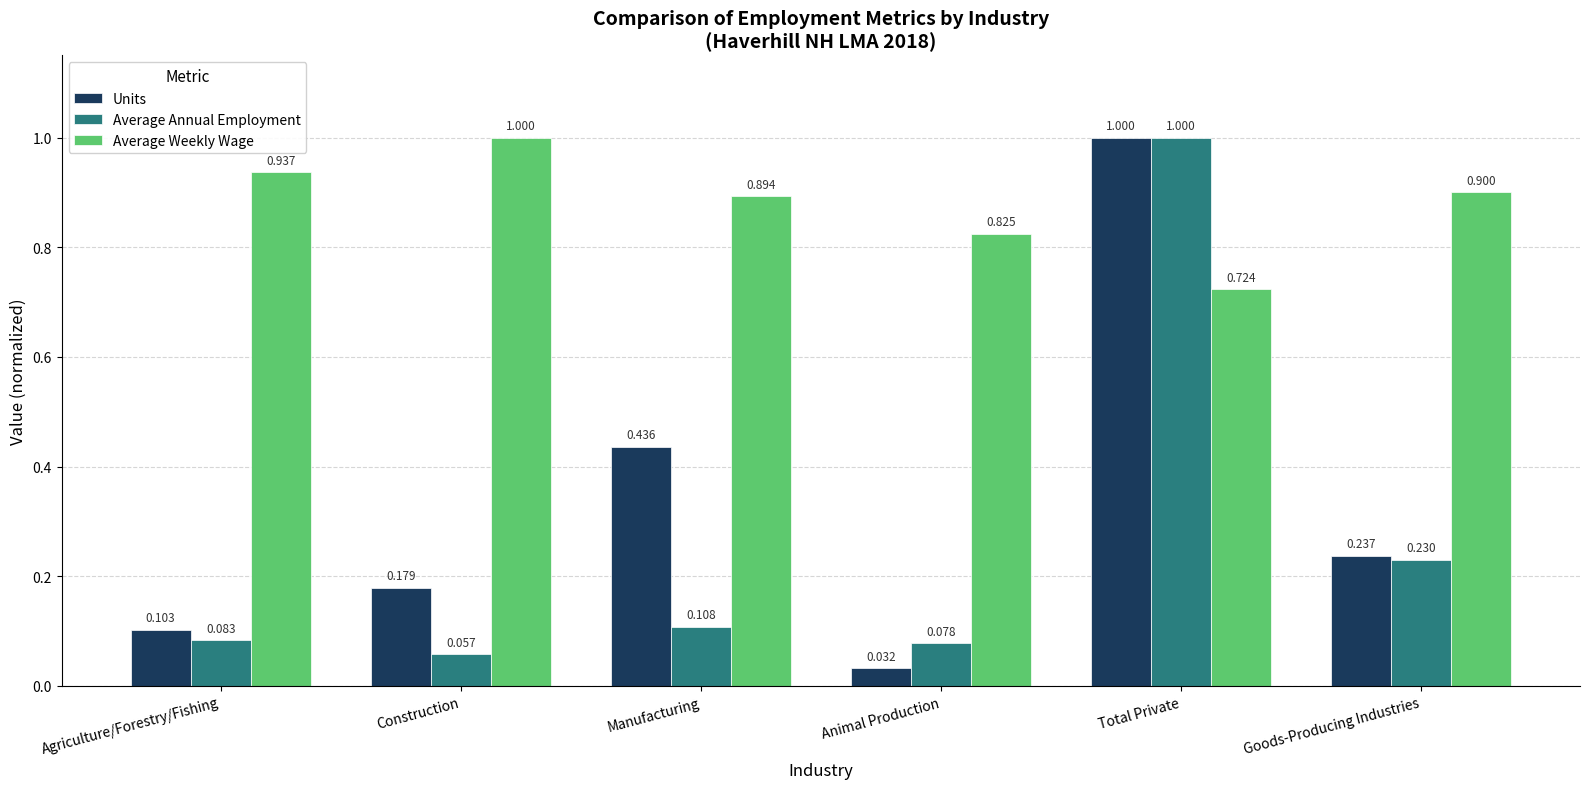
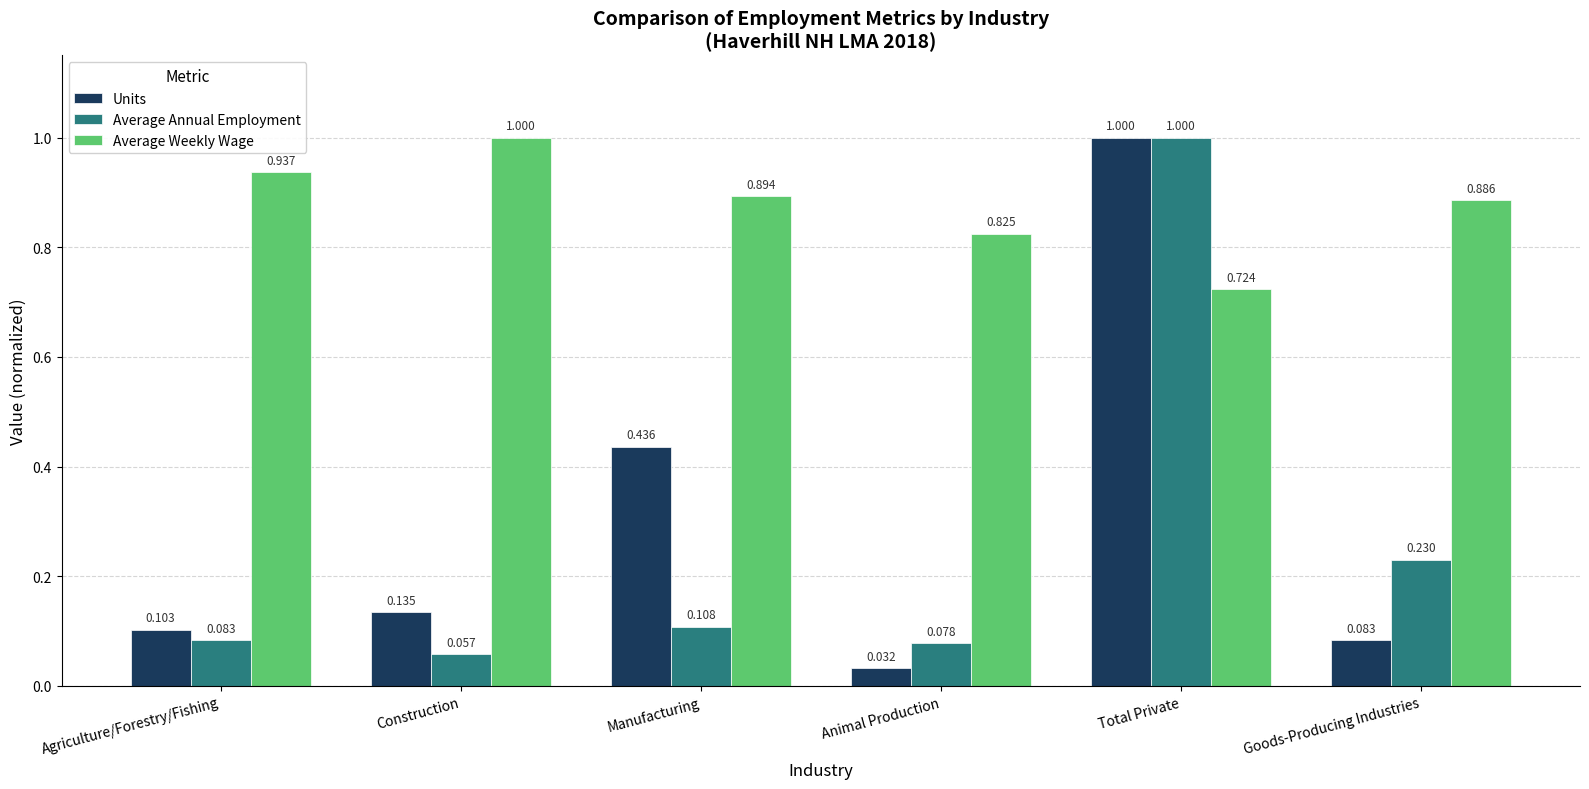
  {
    "Units": {
      "Agriculture/Forestry/Fishing": 0.103,
-     "Construction": 0.179,
+     "Construction": 0.135,
      "Manufacturing": 0.436,
      "Animal Production": 0.032,
      "Total Private": 1.000,
-     "Goods-Producing Industries": 0.237
+     "Goods-Producing Industries": 0.083
    },
    "Average Annual Employment": {
      "Agriculture/Forestry/Fishing": 0.083,
      "Construction": 0.057,
      "Manufacturing": 0.108,
      "Animal Production": 0.078,
      "Total Private": 1.000,
      "Goods-Producing Industries": 0.230
    },
    "Average Weekly Wage": {
      "Agriculture/Forestry/Fishing": 0.937,
      "Construction": 1.000,
      "Manufacturing": 0.894,
      "Animal Production": 0.825,
      "Total Private": 0.724,
-     "Goods-Producing Industries": 0.900
+     "Goods-Producing Industries": 0.886
    }
  }
